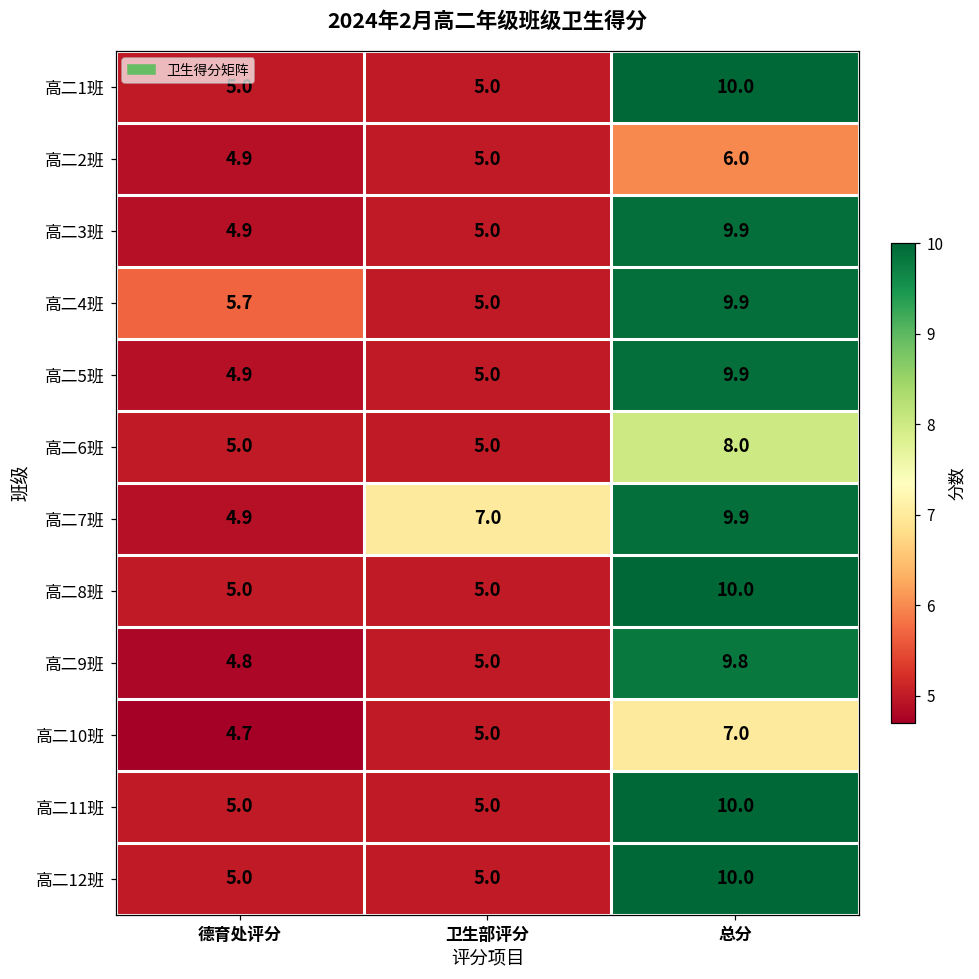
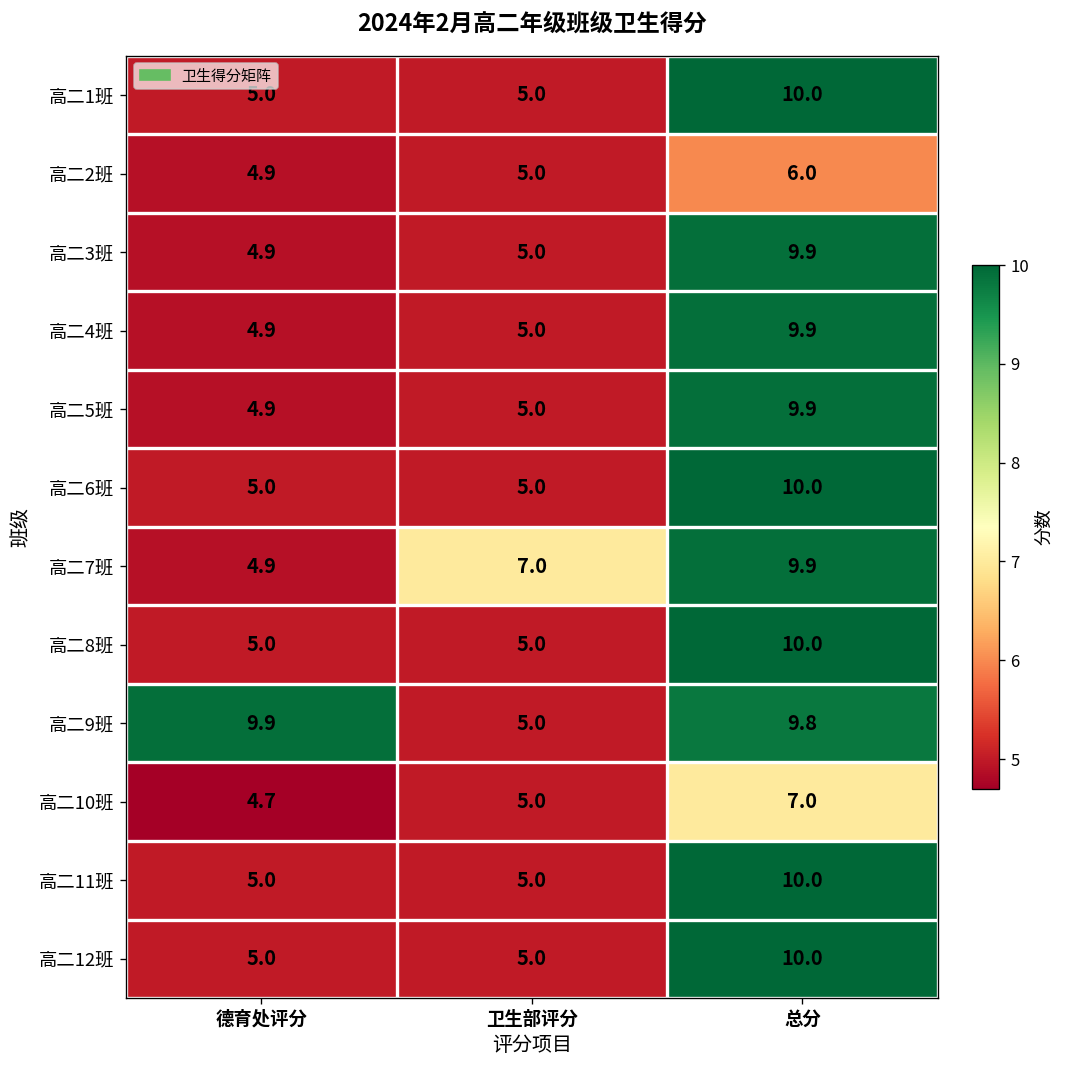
  {
    "高二1班": {
      "卫生部评分": 5.0,
      "总分": 10.0
    },
    "高二2班": {
      "德育处评分": 4.9,
      "卫生部评分": 5.0,
      "总分": 6.0
    },
    "高二3班": {
      "德育处评分": 4.9,
      "卫生部评分": 5.0,
      "总分": 9.9
    },
    "高二4班": {
-     "德育处评分": 5.7,
+     "德育处评分": 4.9,
      "卫生部评分": 5.0,
      "总分": 9.9
    },
    "高二5班": {
      "德育处评分": 4.9,
      "卫生部评分": 5.0,
      "总分": 9.9
    },
    "高二6班": {
      "德育处评分": 5.0,
      "卫生部评分": 5.0,
-     "总分": 8.0
+     "总分": 10.0
    },
    "高二7班": {
      "德育处评分": 4.9,
      "卫生部评分": 7.0,
      "总分": 9.9
    },
    "高二8班": {
      "德育处评分": 5.0,
      "卫生部评分": 5.0,
      "总分": 10.0
    },
    "高二9班": {
-     "德育处评分": 4.8,
+     "德育处评分": 9.9,
      "卫生部评分": 5.0,
      "总分": 9.8
    },
    "高二10班": {
      "德育处评分": 4.7,
      "卫生部评分": 5.0,
      "总分": 7.0
    },
    "高二11班": {
      "德育处评分": 5.0,
      "卫生部评分": 5.0,
      "总分": 10.0
    },
    "高二12班": {
      "德育处评分": 5.0,
      "卫生部评分": 5.0,
      "总分": 10.0
    }
  }
